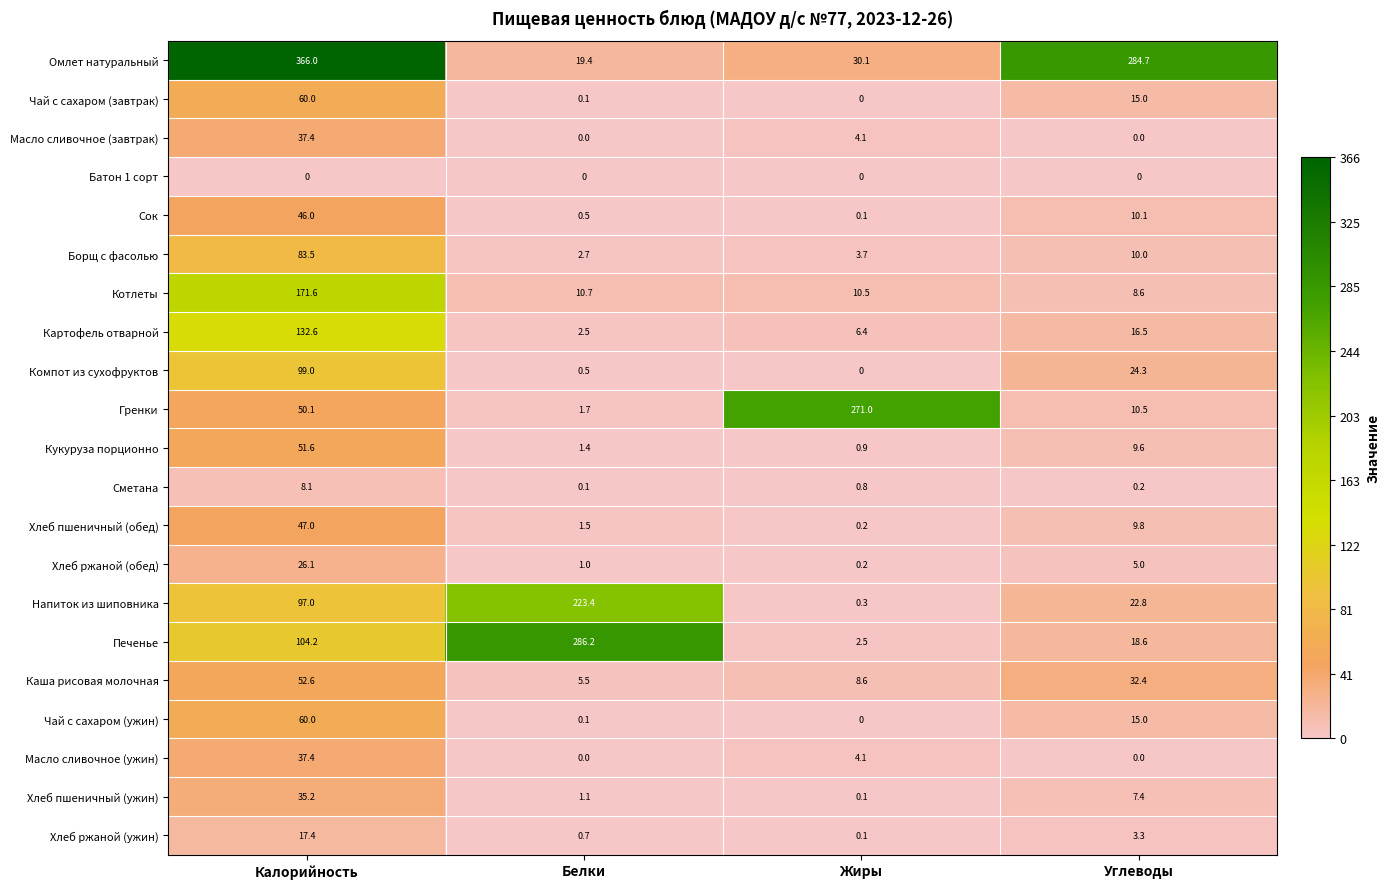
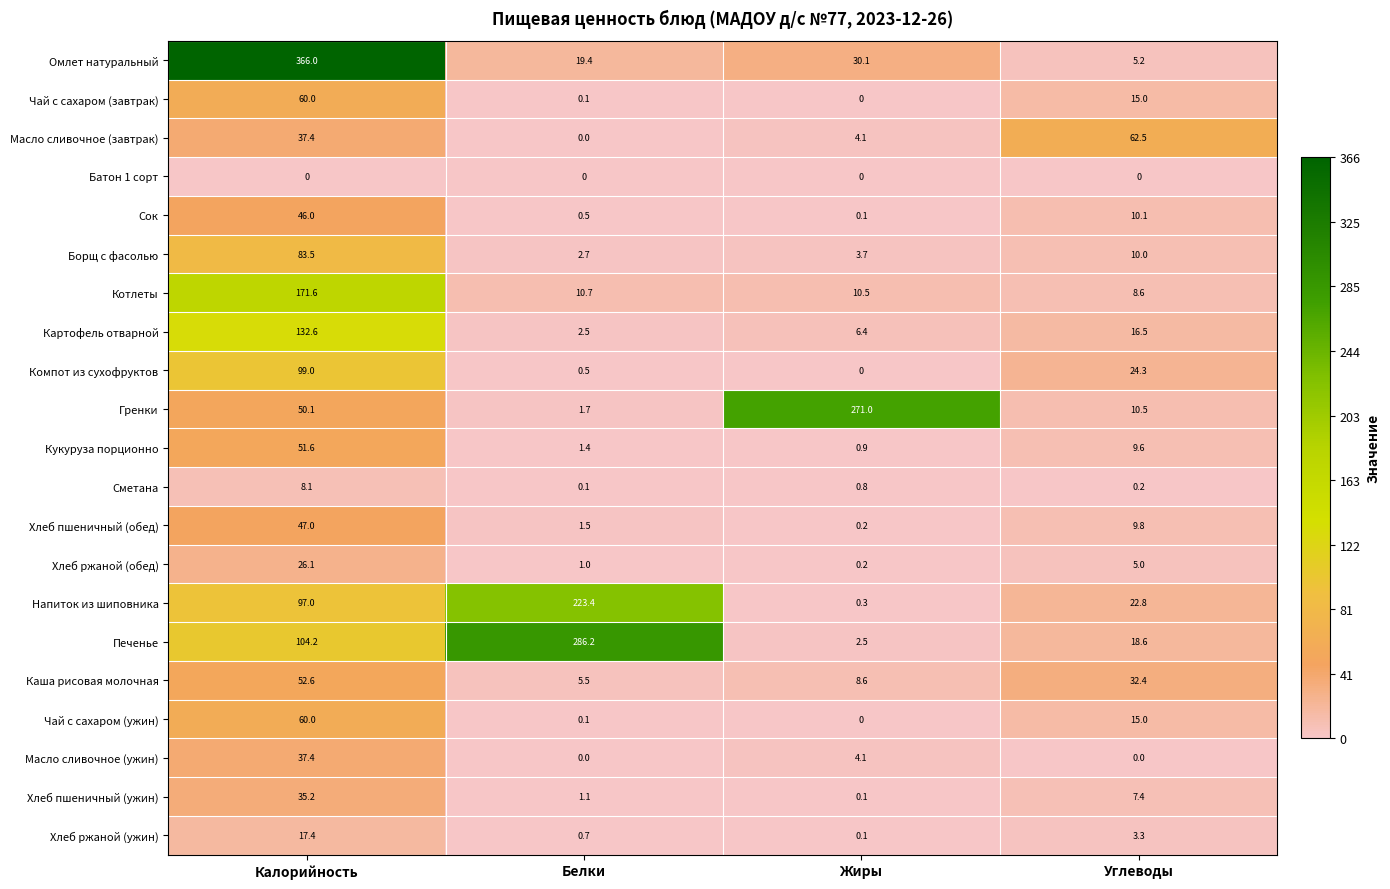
  {
    "Омлет натуральный": {
      "Калорийность": 366.0,
      "Белки": 19.4,
      "Жиры": 30.1,
-     "Углеводы": 284.7
+     "Углеводы": 5.2
    },
    "Чай с сахаром (завтрак)": {
      "Калорийность": 60.0,
      "Белки": 0.1,
      "Жиры": 0,
      "Углеводы": 15.0
    },
    "Масло сливочное (завтрак)": {
      "Калорийность": 37.4,
      "Белки": 0.0,
      "Жиры": 4.1,
-     "Углеводы": 0.0
+     "Углеводы": 62.5
    },
    "Батон 1 сорт": {
      "Калорийность": 0,
      "Белки": 0,
      "Жиры": 0,
      "Углеводы": 0
    },
    "Сок": {
      "Калорийность": 46.0,
      "Белки": 0.5,
      "Жиры": 0.1,
      "Углеводы": 10.1
    },
    "Борщ с фасолью": {
      "Калорийность": 83.5,
      "Белки": 2.7,
      "Жиры": 3.7,
      "Углеводы": 10.0
    },
    "Котлеты": {
      "Калорийность": 171.6,
      "Белки": 10.7,
      "Жиры": 10.5,
      "Углеводы": 8.6
    },
    "Картофель отварной": {
      "Калорийность": 132.6,
      "Белки": 2.5,
      "Жиры": 6.4,
      "Углеводы": 16.5
    },
    "Компот из сухофруктов": {
      "Калорийность": 99.0,
      "Белки": 0.5,
      "Жиры": 0,
      "Углеводы": 24.3
    },
    "Гренки": {
      "Калорийность": 50.1,
      "Белки": 1.7,
      "Жиры": 271.0,
      "Углеводы": 10.5
    },
    "Кукуруза порционно": {
      "Калорийность": 51.6,
      "Белки": 1.4,
      "Жиры": 0.9,
      "Углеводы": 9.6
    },
    "Сметана": {
      "Калорийность": 8.1,
      "Белки": 0.1,
      "Жиры": 0.8,
      "Углеводы": 0.2
    },
    "Хлеб пшеничный (обед)": {
      "Калорийность": 47.0,
      "Белки": 1.5,
      "Жиры": 0.2,
      "Углеводы": 9.8
    },
    "Хлеб ржаной (обед)": {
      "Калорийность": 26.1,
      "Белки": 1.0,
      "Жиры": 0.2,
      "Углеводы": 5.0
    },
    "Напиток из шиповника": {
      "Калорийность": 97.0,
      "Белки": 223.4,
      "Жиры": 0.3,
      "Углеводы": 22.8
    },
    "Печенье": {
      "Калорийность": 104.2,
      "Белки": 286.2,
      "Жиры": 2.5,
      "Углеводы": 18.6
    },
    "Каша рисовая молочная": {
      "Калорийность": 52.6,
      "Белки": 5.5,
      "Жиры": 8.6,
      "Углеводы": 32.4
    },
    "Чай с сахаром (ужин)": {
      "Калорийность": 60.0,
      "Белки": 0.1,
      "Жиры": 0,
      "Углеводы": 15.0
    },
    "Масло сливочное (ужин)": {
      "Калорийность": 37.4,
      "Белки": 0.0,
      "Жиры": 4.1,
      "Углеводы": 0.0
    },
    "Хлеб пшеничный (ужин)": {
      "Калорийность": 35.2,
      "Белки": 1.1,
      "Жиры": 0.1,
      "Углеводы": 7.4
    },
    "Хлеб ржаной (ужин)": {
      "Калорийность": 17.4,
      "Белки": 0.7,
      "Жиры": 0.1,
      "Углеводы": 3.3
    }
  }
